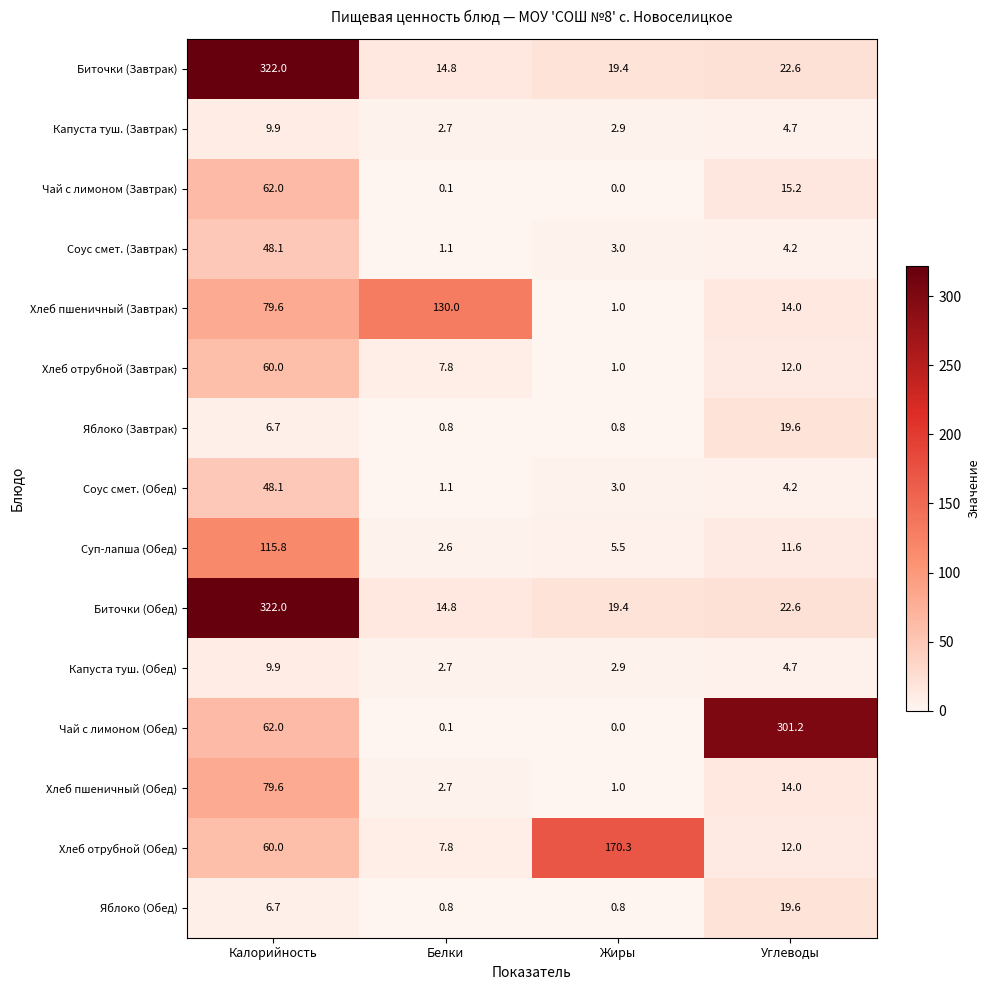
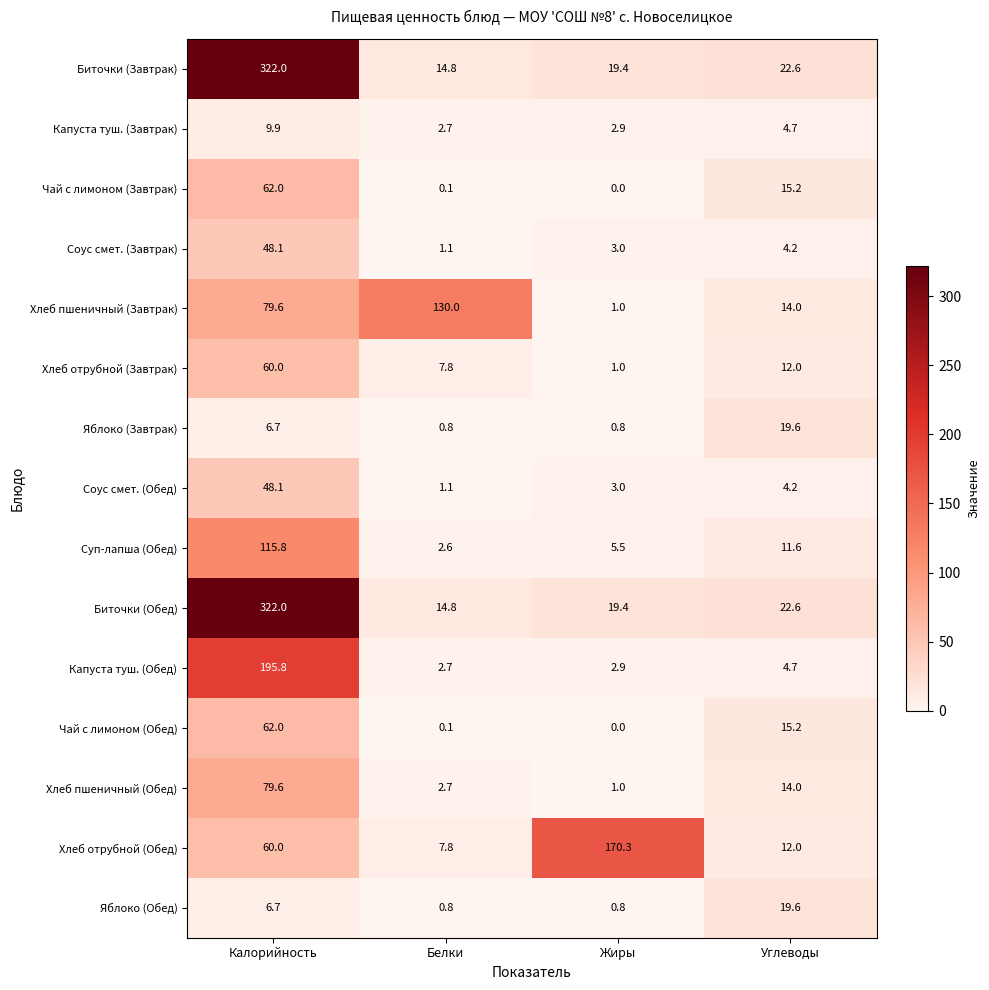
  {
    "Биточки (Завтрак)": {
      "Калорийность": 322.0,
      "Белки": 14.8,
      "Жиры": 19.4,
      "Углеводы": 22.6
    },
    "Капуста туш. (Завтрак)": {
      "Калорийность": 9.9,
      "Белки": 2.7,
      "Жиры": 2.9,
      "Углеводы": 4.7
    },
    "Чай с лимоном (Завтрак)": {
      "Калорийность": 62.0,
      "Белки": 0.1,
      "Жиры": 0.0,
      "Углеводы": 15.2
    },
    "Соус смет. (Завтрак)": {
      "Калорийность": 48.1,
      "Белки": 1.1,
      "Жиры": 3.0,
      "Углеводы": 4.2
    },
    "Хлеб пшеничный (Завтрак)": {
      "Калорийность": 79.6,
      "Белки": 130.0,
      "Жиры": 1.0,
      "Углеводы": 14.0
    },
    "Хлеб отрубной (Завтрак)": {
      "Калорийность": 60.0,
      "Белки": 7.8,
      "Жиры": 1.0,
      "Углеводы": 12.0
    },
    "Яблоко (Завтрак)": {
      "Калорийность": 6.7,
      "Белки": 0.8,
      "Жиры": 0.8,
      "Углеводы": 19.6
    },
    "Соус смет. (Обед)": {
      "Калорийность": 48.1,
      "Белки": 1.1,
      "Жиры": 3.0,
      "Углеводы": 4.2
    },
    "Суп-лапша (Обед)": {
      "Калорийность": 115.8,
      "Белки": 2.6,
      "Жиры": 5.5,
      "Углеводы": 11.6
    },
    "Биточки (Обед)": {
      "Калорийность": 322.0,
      "Белки": 14.8,
      "Жиры": 19.4,
      "Углеводы": 22.6
    },
    "Капуста туш. (Обед)": {
-     "Калорийность": 9.9,
+     "Калорийность": 195.8,
      "Белки": 2.7,
      "Жиры": 2.9,
      "Углеводы": 4.7
    },
    "Чай с лимоном (Обед)": {
      "Калорийность": 62.0,
      "Белки": 0.1,
      "Жиры": 0.0,
-     "Углеводы": 301.2
+     "Углеводы": 15.2
    },
    "Хлеб пшеничный (Обед)": {
      "Калорийность": 79.6,
      "Белки": 2.7,
      "Жиры": 1.0,
      "Углеводы": 14.0
    },
    "Хлеб отрубной (Обед)": {
      "Калорийность": 60.0,
      "Белки": 7.8,
      "Жиры": 170.3,
      "Углеводы": 12.0
    },
    "Яблоко (Обед)": {
      "Калорийность": 6.7,
      "Белки": 0.8,
      "Жиры": 0.8,
      "Углеводы": 19.6
    }
  }
